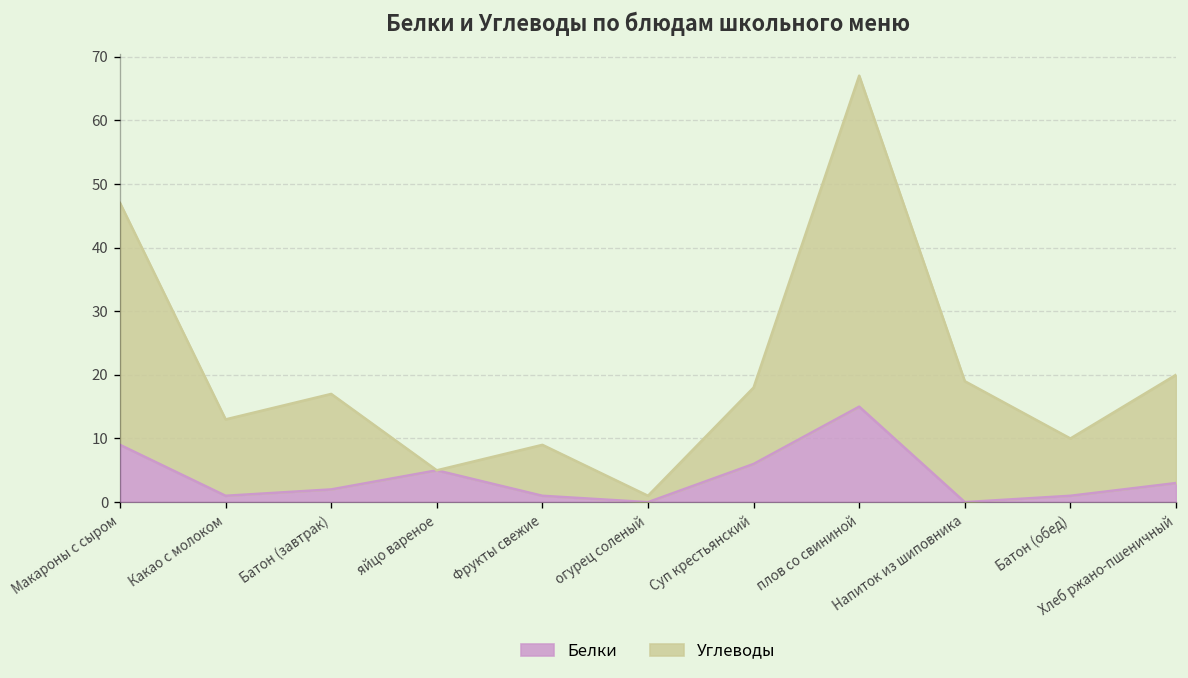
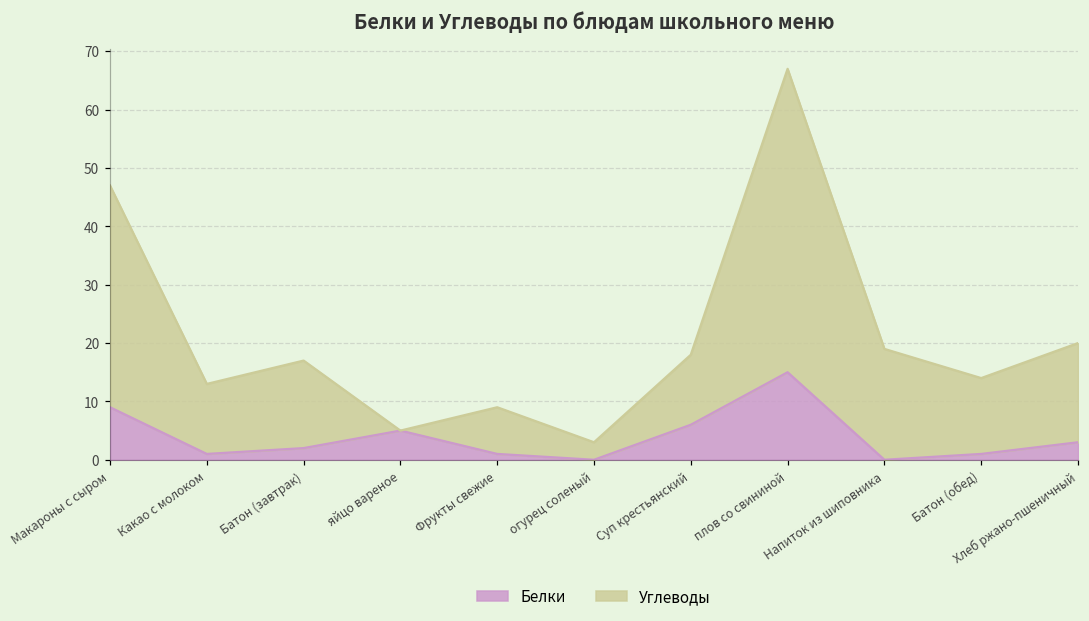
  {
    "Белки": {
      "Макароны с сыром": 9,
      "Какао с молоком": 1,
      "Батон (завтрак)": 2,
      "Фрукты свежие": 1,
      "огурец соленый": 0,
      "Суп крестьянский": 6,
      "плов со свининой": 15,
      "Напиток из шиповника": 0,
      "Батон (обед)": 1,
      "Хлеб ржано-пшеничный": 3
    },
    "Углеводы": {
      "Макароны с сыром": 38,
      "Какао с молоком": 12,
      "Батон (завтрак)": 15,
      "Фрукты свежие": 8,
-     "огурец соленый": 1,
+     "огурец соленый": 3,
      "Суп крестьянский": 12,
      "плов со свининой": 52,
      "Напиток из шиповника": 19,
-     "Батон (обед)": 9,
+     "Батон (обед)": 13,
      "Хлеб ржано-пшеничный": 17
    }
  }
